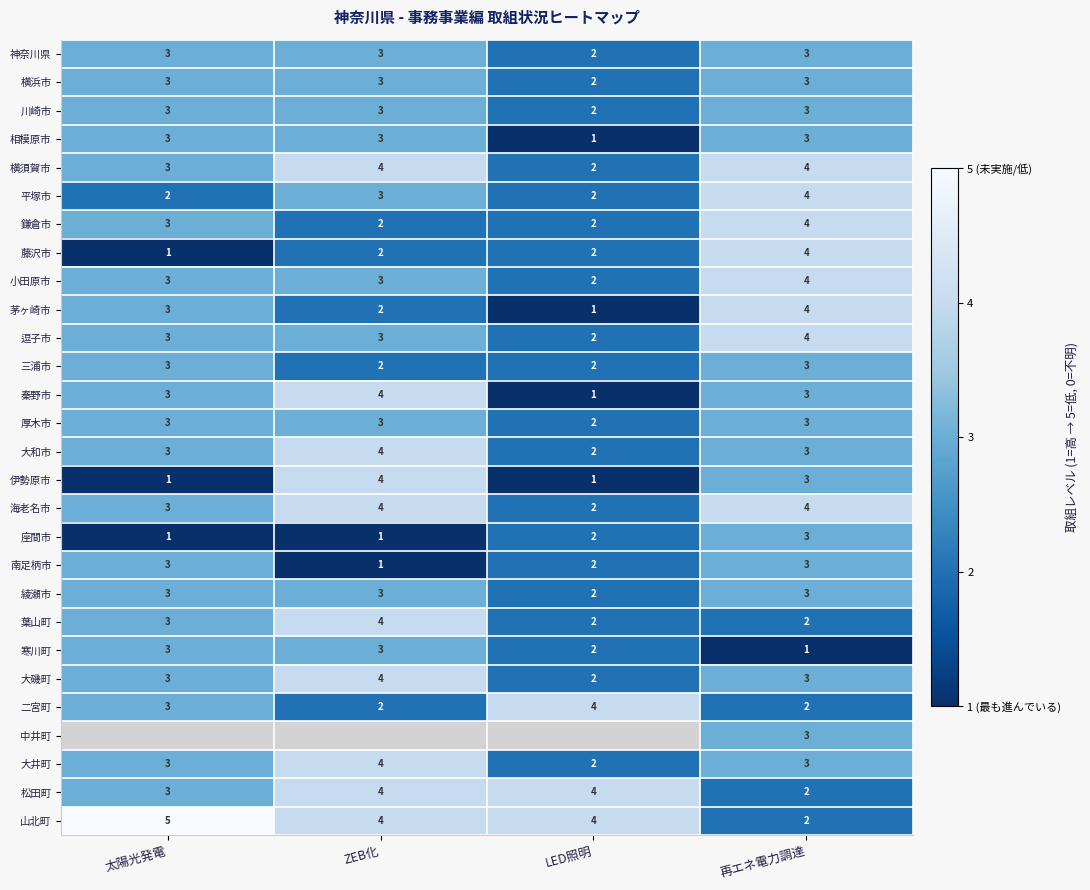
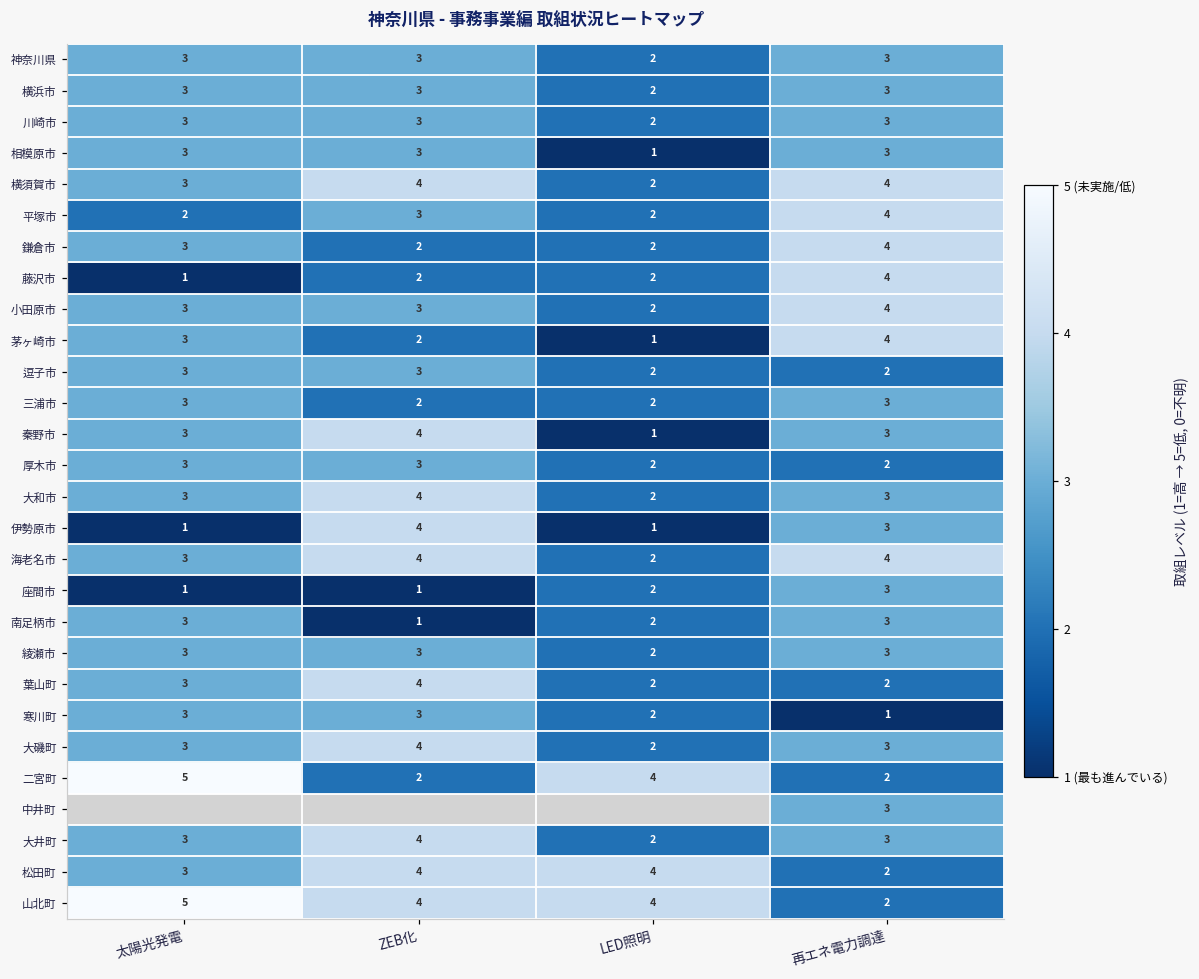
  {
    "神奈川県": {
      "太陽光発電": 3,
      "ZEB化": 3,
      "LED照明": 2,
      "再エネ電力調達": 3
    },
    "横浜市": {
      "太陽光発電": 3,
      "ZEB化": 3,
      "LED照明": 2,
      "再エネ電力調達": 3
    },
    "川崎市": {
      "太陽光発電": 3,
      "ZEB化": 3,
      "LED照明": 2,
      "再エネ電力調達": 3
    },
    "相模原市": {
      "太陽光発電": 3,
      "ZEB化": 3,
      "LED照明": 1,
      "再エネ電力調達": 3
    },
    "横須賀市": {
      "太陽光発電": 3,
      "ZEB化": 4,
      "LED照明": 2,
      "再エネ電力調達": 4
    },
    "平塚市": {
      "太陽光発電": 2,
      "ZEB化": 3,
      "LED照明": 2,
      "再エネ電力調達": 4
    },
    "鎌倉市": {
      "太陽光発電": 3,
      "ZEB化": 2,
      "LED照明": 2,
      "再エネ電力調達": 4
    },
    "藤沢市": {
      "太陽光発電": 1,
      "ZEB化": 2,
      "LED照明": 2,
      "再エネ電力調達": 4
    },
    "小田原市": {
      "太陽光発電": 3,
      "ZEB化": 3,
      "LED照明": 2,
      "再エネ電力調達": 4
    },
    "茅ヶ崎市": {
      "太陽光発電": 3,
      "ZEB化": 2,
      "LED照明": 1,
      "再エネ電力調達": 4
    },
    "逗子市": {
      "太陽光発電": 3,
      "ZEB化": 3,
      "LED照明": 2,
-     "再エネ電力調達": 4
+     "再エネ電力調達": 2
    },
    "三浦市": {
      "太陽光発電": 3,
      "ZEB化": 2,
      "LED照明": 2,
      "再エネ電力調達": 3
    },
    "秦野市": {
      "太陽光発電": 3,
      "ZEB化": 4,
      "LED照明": 1,
      "再エネ電力調達": 3
    },
    "厚木市": {
      "太陽光発電": 3,
      "ZEB化": 3,
      "LED照明": 2,
-     "再エネ電力調達": 3
+     "再エネ電力調達": 2
    },
    "大和市": {
      "太陽光発電": 3,
      "ZEB化": 4,
      "LED照明": 2,
      "再エネ電力調達": 3
    },
    "伊勢原市": {
      "太陽光発電": 1,
      "ZEB化": 4,
      "LED照明": 1,
      "再エネ電力調達": 3
    },
    "海老名市": {
      "太陽光発電": 3,
      "ZEB化": 4,
      "LED照明": 2,
      "再エネ電力調達": 4
    },
    "座間市": {
      "太陽光発電": 1,
      "ZEB化": 1,
      "LED照明": 2,
      "再エネ電力調達": 3
    },
    "南足柄市": {
      "太陽光発電": 3,
      "ZEB化": 1,
      "LED照明": 2,
      "再エネ電力調達": 3
    },
    "綾瀬市": {
      "太陽光発電": 3,
      "ZEB化": 3,
      "LED照明": 2,
      "再エネ電力調達": 3
    },
    "葉山町": {
      "太陽光発電": 3,
      "ZEB化": 4,
      "LED照明": 2,
      "再エネ電力調達": 2
    },
    "寒川町": {
      "太陽光発電": 3,
      "ZEB化": 3,
      "LED照明": 2,
      "再エネ電力調達": 1
    },
    "大磯町": {
      "太陽光発電": 3,
      "ZEB化": 4,
      "LED照明": 2,
      "再エネ電力調達": 3
    },
    "二宮町": {
-     "太陽光発電": 3,
+     "太陽光発電": 5,
      "ZEB化": 2,
      "LED照明": 4,
      "再エネ電力調達": 2
    },
    "中井町": {
      "再エネ電力調達": 3
    },
    "大井町": {
      "太陽光発電": 3,
      "ZEB化": 4,
      "LED照明": 2,
      "再エネ電力調達": 3
    },
    "松田町": {
      "太陽光発電": 3,
      "ZEB化": 4,
      "LED照明": 4,
      "再エネ電力調達": 2
    },
    "山北町": {
      "太陽光発電": 5,
      "ZEB化": 4,
      "LED照明": 4,
      "再エネ電力調達": 2
    }
  }
